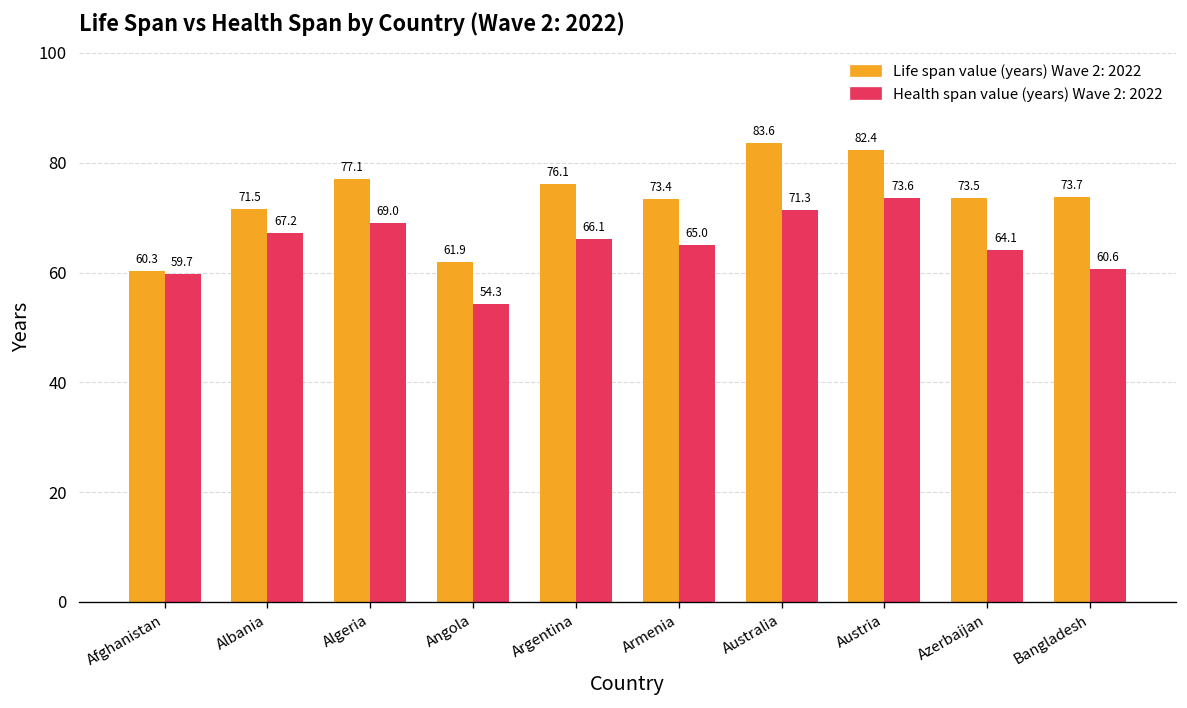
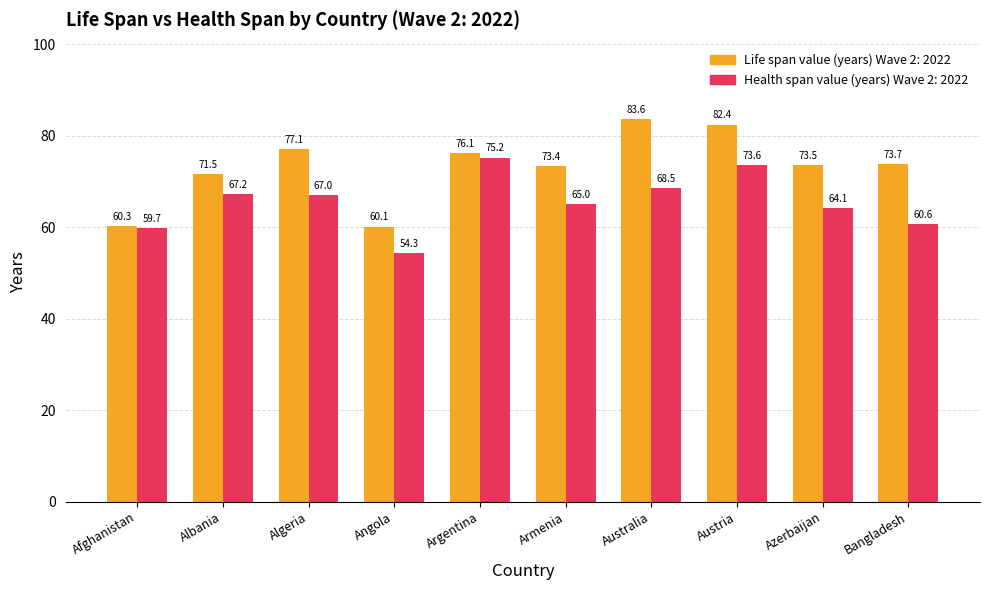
  {
    "Life span value (years) Wave 2: 2022": {
      "Afghanistan": 60.3,
      "Albania": 71.5,
      "Algeria": 77.1,
-     "Angola": 61.9,
+     "Angola": 60.1,
      "Argentina": 76.1,
      "Armenia": 73.4,
      "Australia": 83.6,
      "Austria": 82.4,
      "Azerbaijan": 73.5,
      "Bangladesh": 73.7
    },
    "Health span value (years) Wave 2: 2022": {
      "Afghanistan": 59.7,
      "Albania": 67.2,
-     "Algeria": 69.0,
+     "Algeria": 67.0,
      "Angola": 54.3,
-     "Argentina": 66.1,
+     "Argentina": 75.2,
      "Armenia": 65.0,
-     "Australia": 71.3,
+     "Australia": 68.5,
      "Austria": 73.6,
      "Azerbaijan": 64.1,
      "Bangladesh": 60.6
    }
  }
